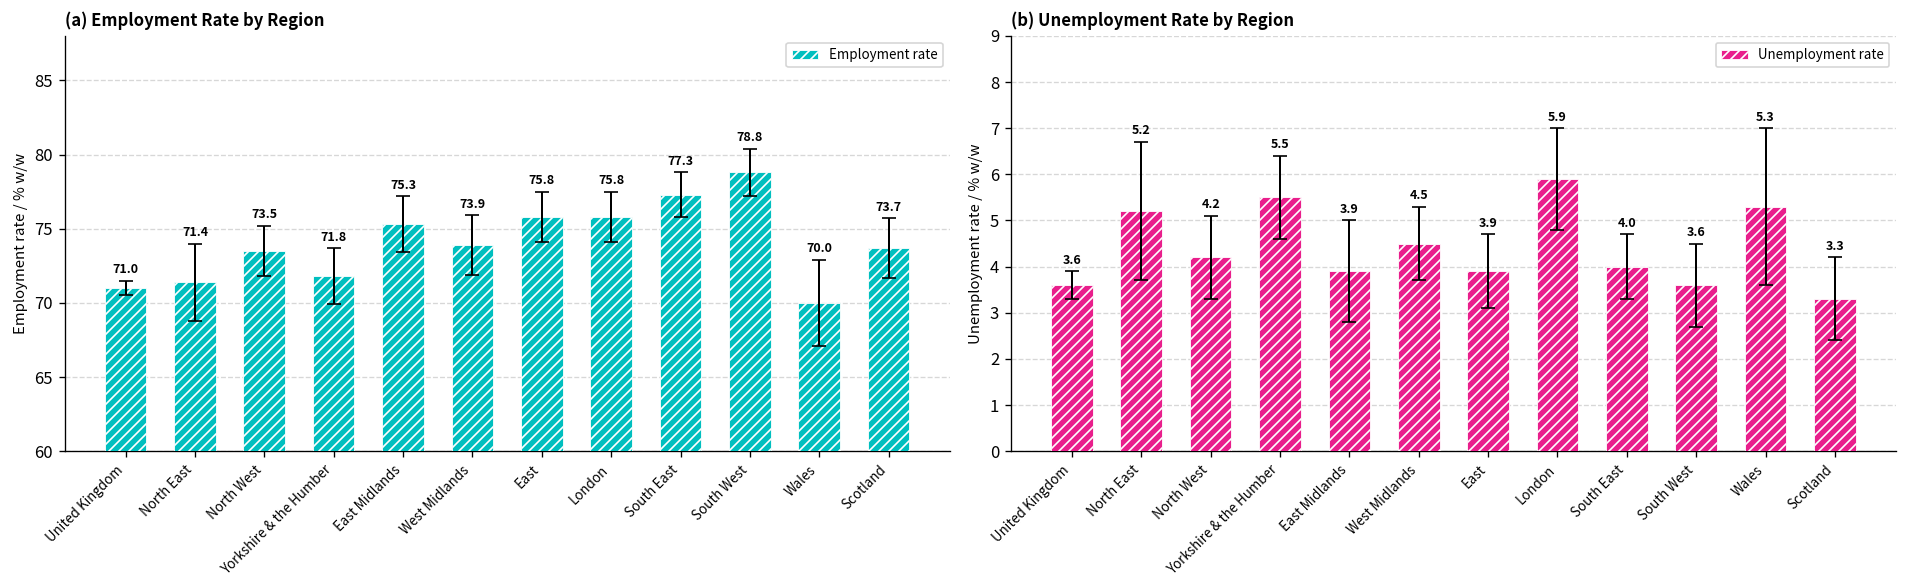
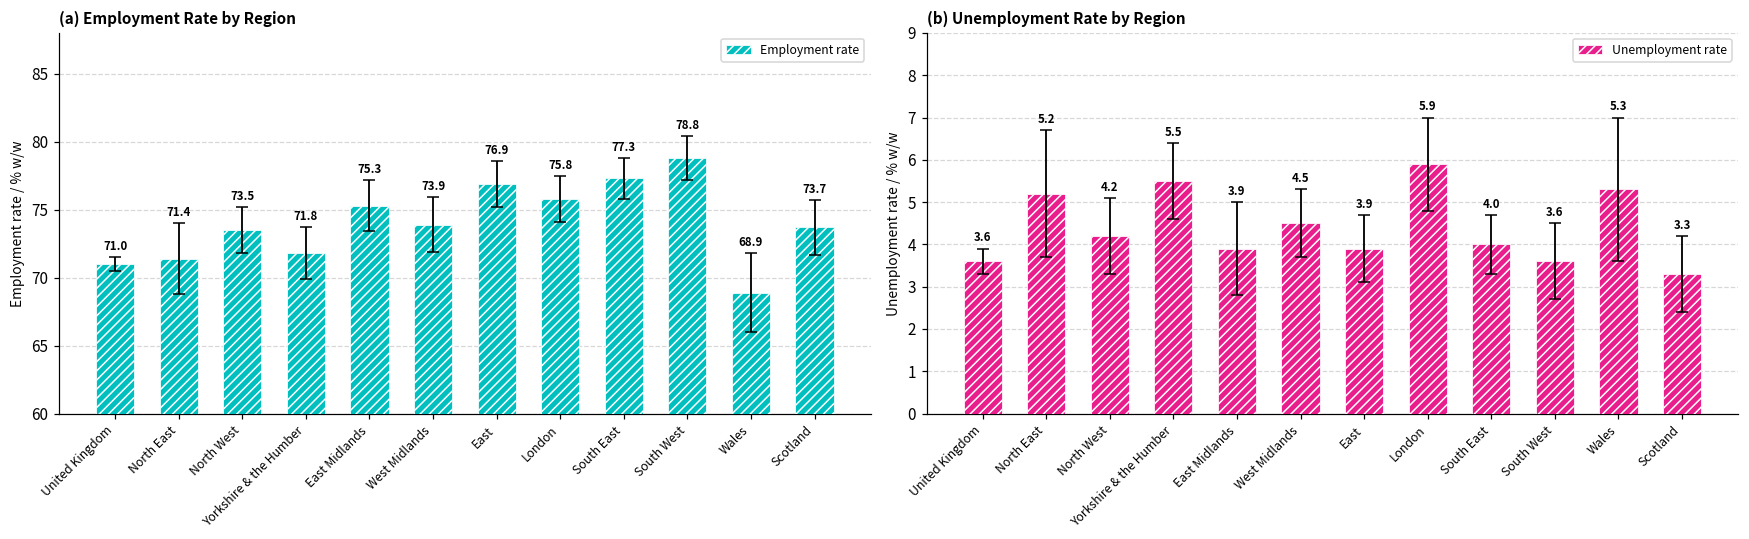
  {
    "(a) Employment Rate by Region": {
      "Employment rate": {
        "United Kingdom": 71.0,
        "North West": 73.5,
-       "East": 75.8,
+       "East": 76.9,
        "London": 75.8,
        "South East": 77.3,
        "South West": 78.8,
-       "Wales": 70.0
+       "Wales": 68.9
      }
    },
    "(b) Unemployment Rate by Region": {
      "Unemployment rate": {
        "United Kingdom": 3.6
      }
    }
  }
